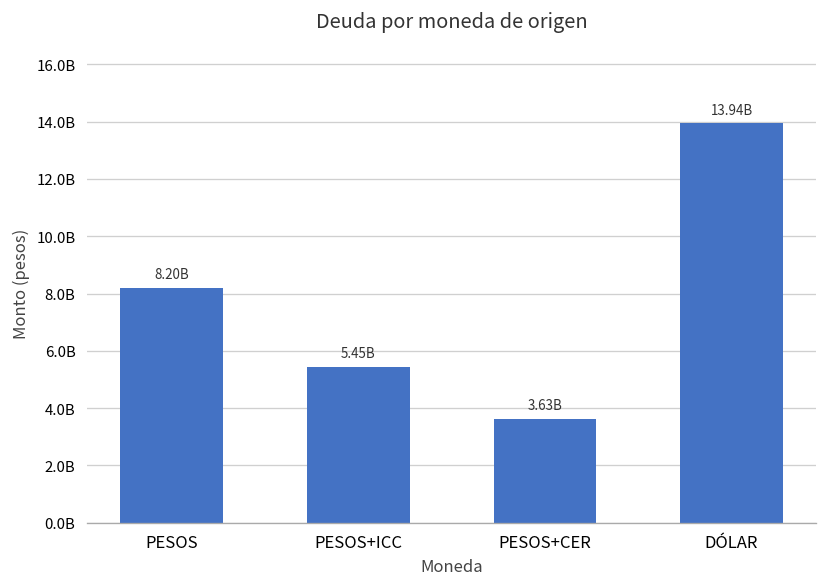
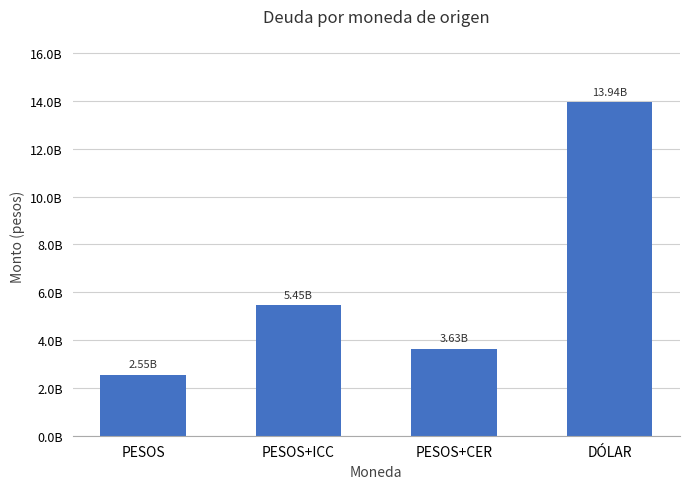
  {
-   "PESOS": "8.20B",
+   "PESOS": "2.55B",
    "PESOS+ICC": "5.45B",
    "PESOS+CER": "3.63B",
    "DÓLAR": "13.94B"
  }
